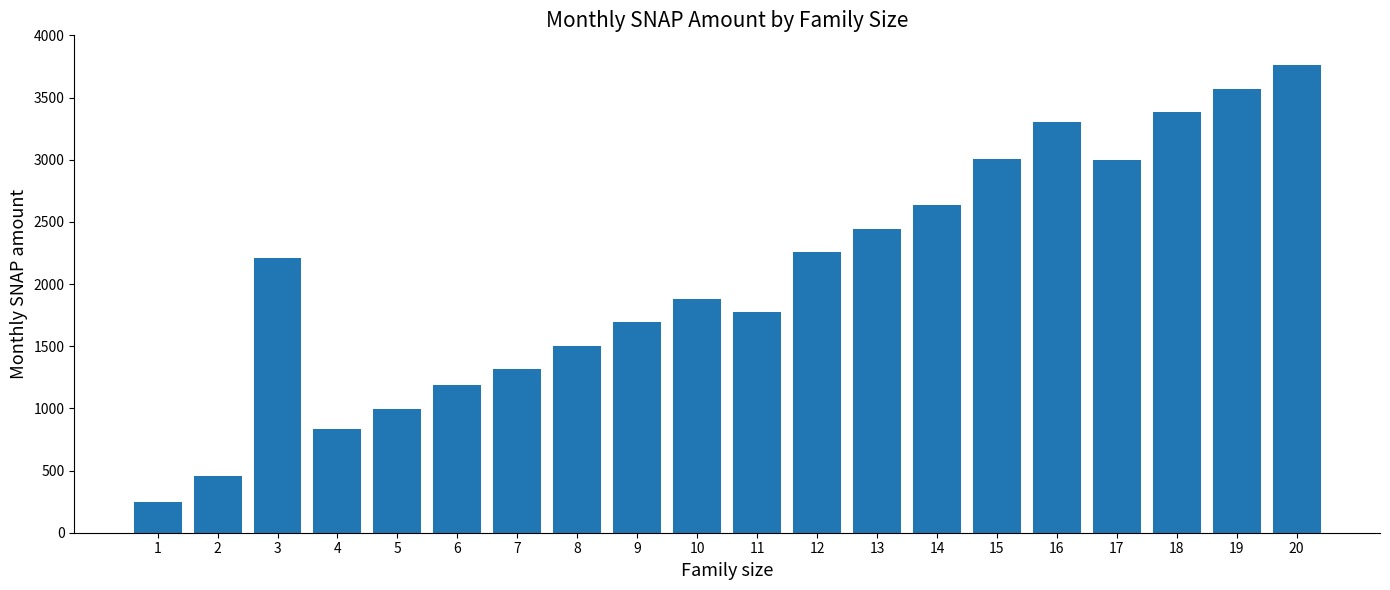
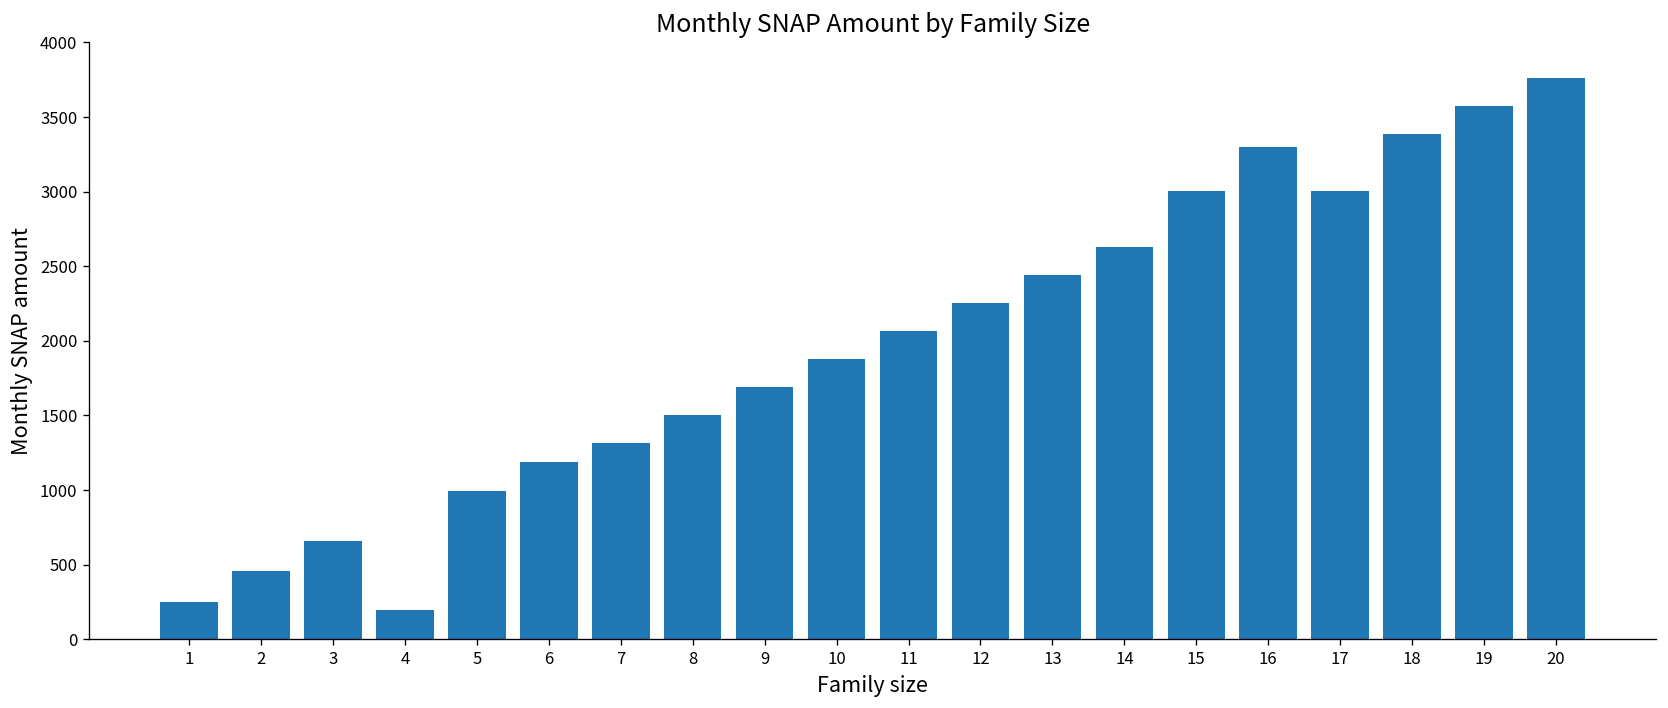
  {
    "1": 250,
    "2": 460,
-   "3": 2210,
-   "4": 840,
+   "3": 660,
+   "4": 200,
    "5": 990,
    "6": 1190,
    "7": 1320,
    "8": 1500,
    "9": 1690,
    "10": 1880,
-   "11": 1780,
+   "11": 2070,
    "12": 2260,
    "13": 2440,
    "14": 2630,
    "15": 3010,
    "16": 3300,
    "17": 3000,
    "18": 3380,
    "19": 3570,
    "20": 3760
  }
